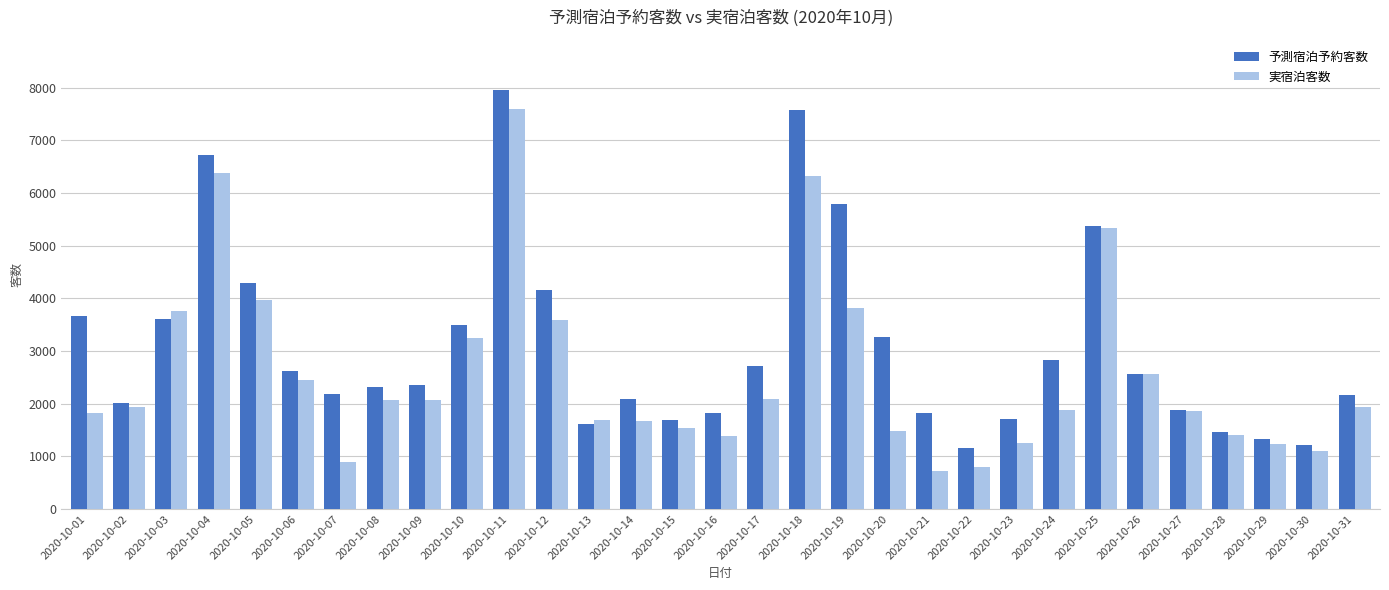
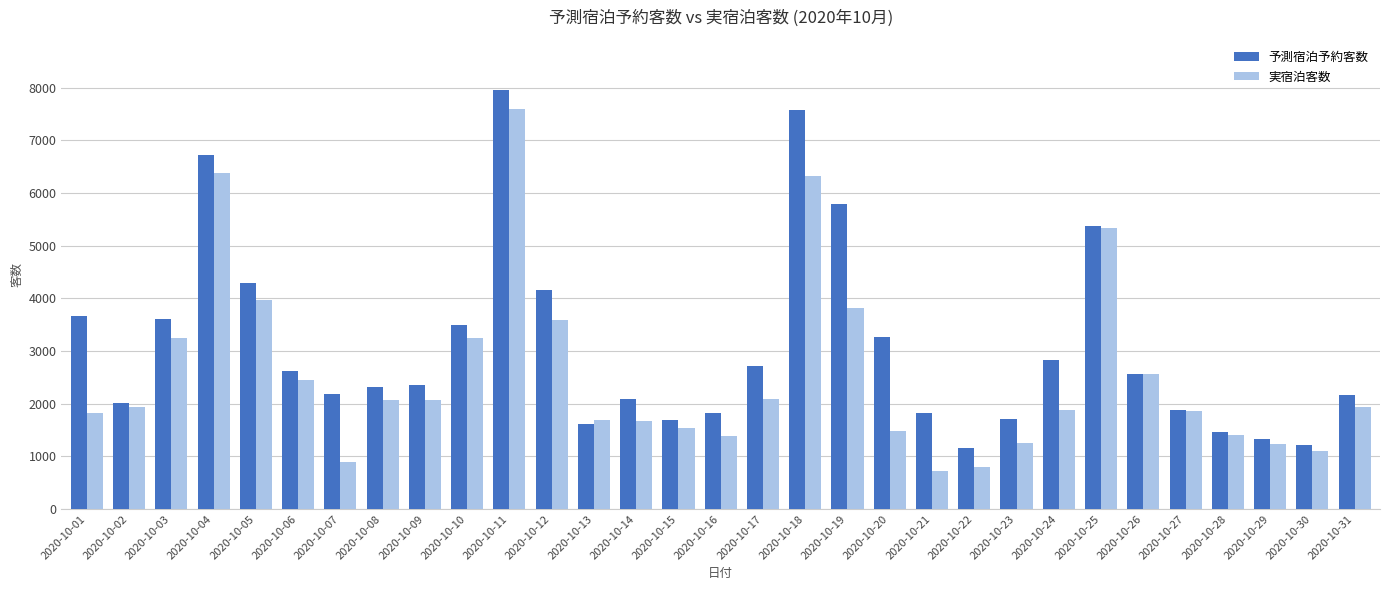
  {
    "予測宿泊予約客数": {
      "2020-10-01": 3700,
      "2020-10-02": 2000,
      "2020-10-03": 3600,
      "2020-10-04": 6700,
      "2020-10-05": 4300,
      "2020-10-06": 2600,
      "2020-10-07": 2200,
      "2020-10-08": 2300,
      "2020-10-09": 2400,
      "2020-10-10": 3500,
      "2020-10-11": 8000,
      "2020-10-12": 4200,
      "2020-10-13": 1600,
      "2020-10-14": 2100,
      "2020-10-15": 1700,
      "2020-10-16": 1800,
      "2020-10-17": 2700,
      "2020-10-18": 7600,
      "2020-10-19": 5800,
      "2020-10-20": 3300,
      "2020-10-21": 1800,
      "2020-10-22": 1200,
      "2020-10-23": 1700,
      "2020-10-24": 2800,
      "2020-10-25": 5400,
      "2020-10-26": 2600,
      "2020-10-27": 1900,
      "2020-10-28": 1500,
      "2020-10-29": 1300,
      "2020-10-30": 1200,
      "2020-10-31": 2200
    },
    "実宿泊客数": {
      "2020-10-01": 1800,
      "2020-10-02": 1900,
-     "2020-10-03": 3800,
+     "2020-10-03": 3200,
      "2020-10-04": 6400,
      "2020-10-05": 4000,
      "2020-10-06": 2500,
      "2020-10-07": 900,
      "2020-10-08": 2100,
      "2020-10-09": 2100,
      "2020-10-10": 3200,
      "2020-10-11": 7600,
      "2020-10-12": 3600,
      "2020-10-13": 1700,
      "2020-10-14": 1700,
      "2020-10-15": 1500,
      "2020-10-16": 1400,
      "2020-10-17": 2100,
      "2020-10-18": 6300,
      "2020-10-19": 3800,
      "2020-10-20": 1500,
      "2020-10-21": 700,
      "2020-10-22": 800,
      "2020-10-23": 1300,
      "2020-10-24": 1900,
      "2020-10-25": 5300,
      "2020-10-26": 2600,
      "2020-10-27": 1900,
      "2020-10-28": 1400,
      "2020-10-29": 1200,
      "2020-10-30": 1100,
      "2020-10-31": 1900
    }
  }
